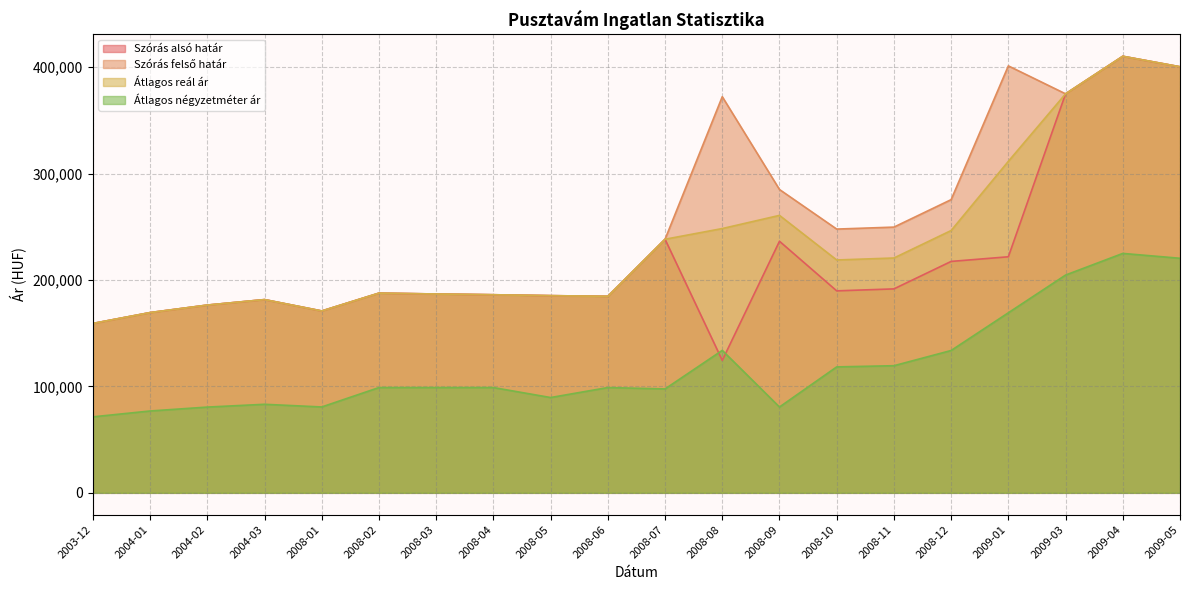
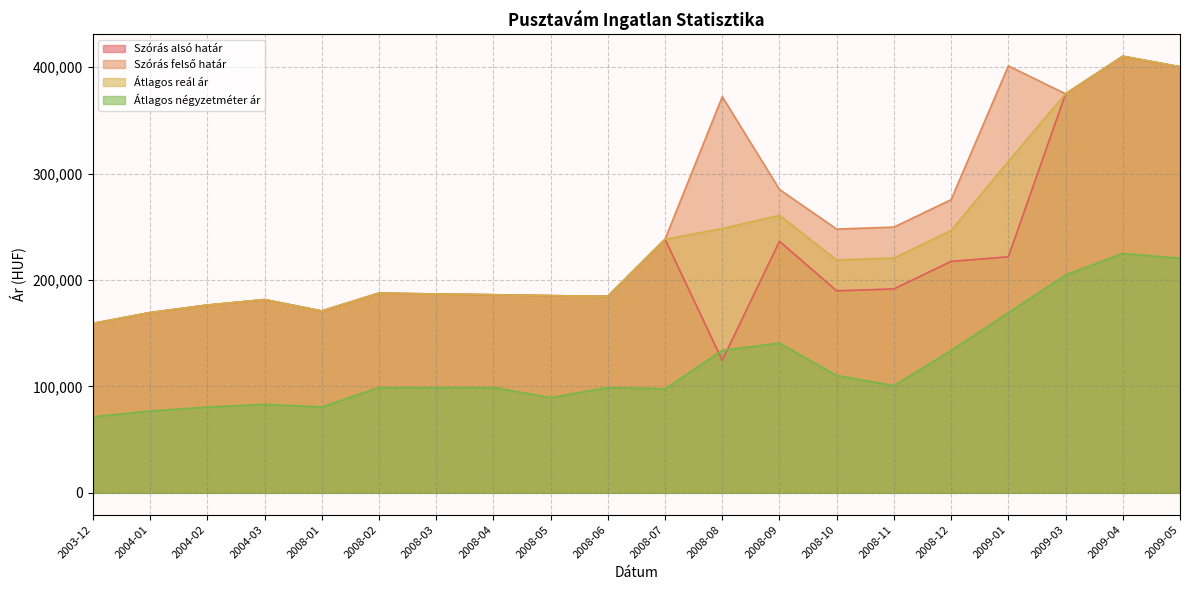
  {
    "Átlagos négyzetméter ár": {
      "2003-12": "71,000",
      "2004-01": "77,000",
      "2004-02": "81,000",
      "2004-03": "83,000",
      "2008-01": "81,000",
      "2008-02": "99,000",
      "2008-03": "99,000",
      "2008-04": "99,000",
      "2008-05": "90,000",
      "2008-06": "99,000",
      "2008-07": "98,000",
      "2008-08": "134,000",
-     "2008-09": "81,000",
-     "2008-10": "118,000",
-     "2008-11": "119,000",
+     "2008-09": "141,000",
+     "2008-10": "110,000",
+     "2008-11": "101,000",
      "2008-12": "134,000",
      "2009-01": "169,000",
      "2009-03": "205,000",
      "2009-04": "225,000",
      "2009-05": "220,000"
    }
  }
